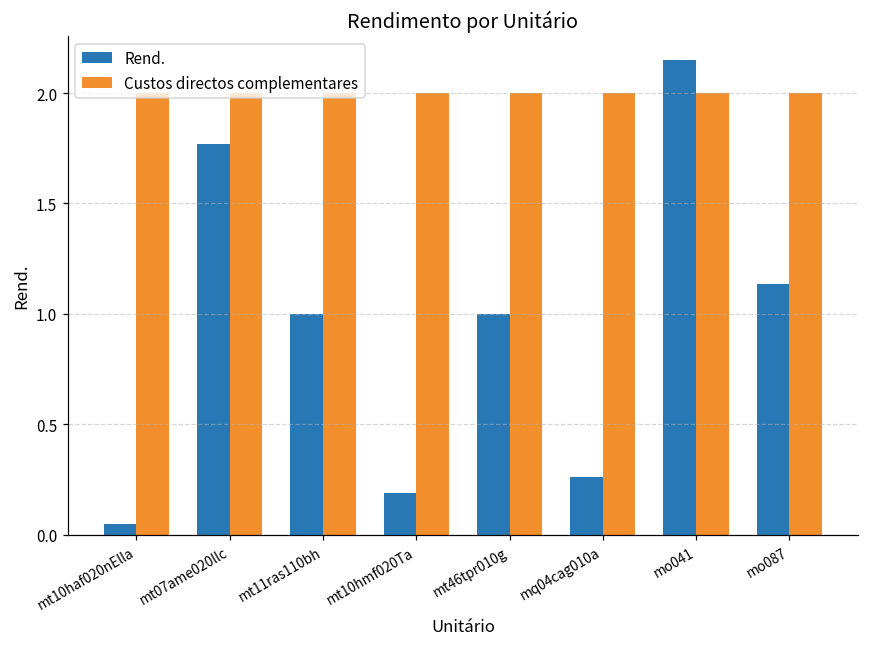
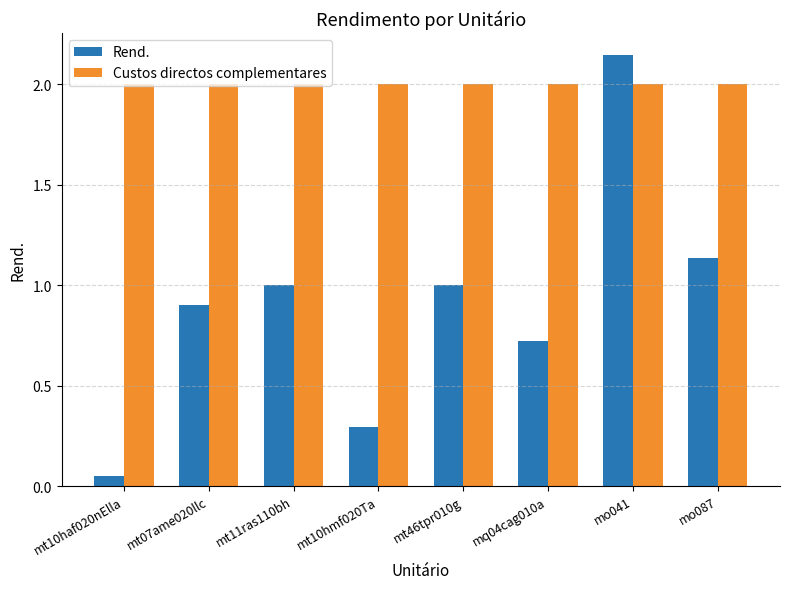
  {
    "Rend.": {
      "mt10haf020nElla": 0.05,
-     "mt07ame020llc": 1.77,
+     "mt07ame020llc": 0.90,
      "mt11ras110bh": 1.00,
-     "mt10hmf020Ta": 0.19,
+     "mt10hmf020Ta": 0.29,
      "mt46tpr010g": 1.00,
-     "mq04cag010a": 0.26,
+     "mq04cag010a": 0.72,
      "mo041": 2.15,
      "mo087": 1.14
    },
    "Custos directos complementares": {
      "mt10hmf020Ta": 2.00,
      "mt46tpr010g": 2.00,
      "mq04cag010a": 2.00,
      "mo041": 2.00,
      "mo087": 2.00
    }
  }
